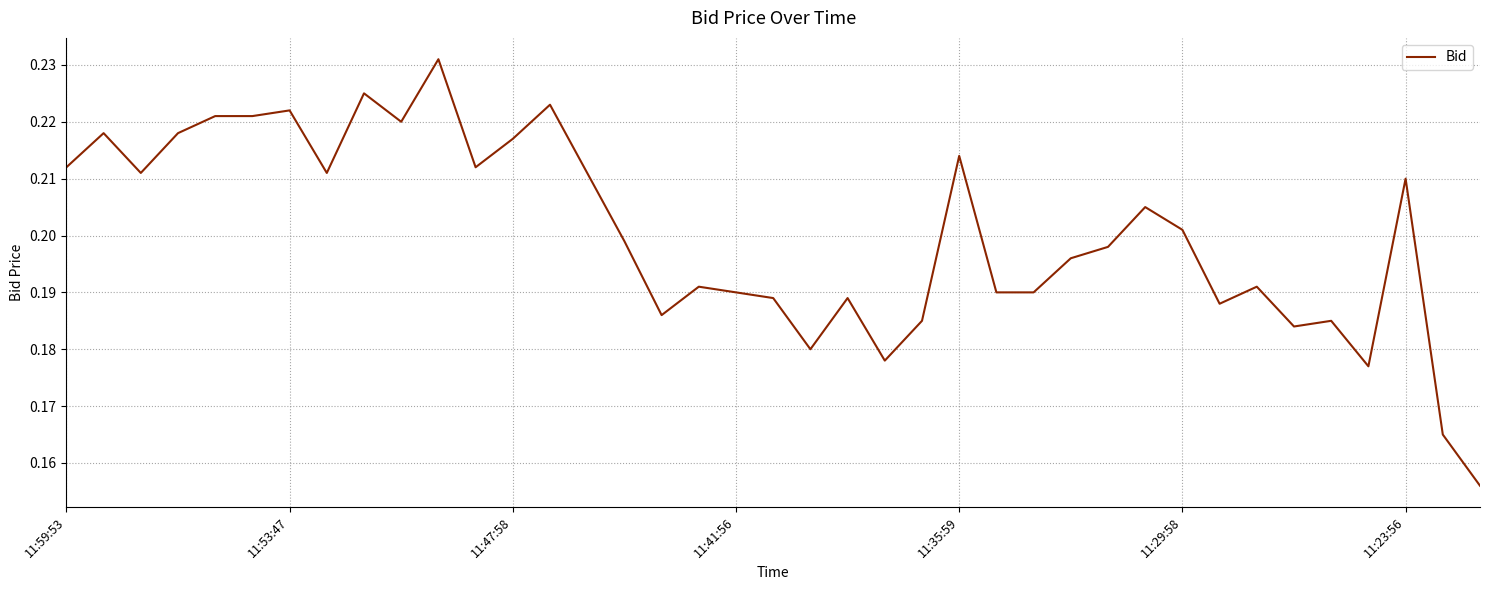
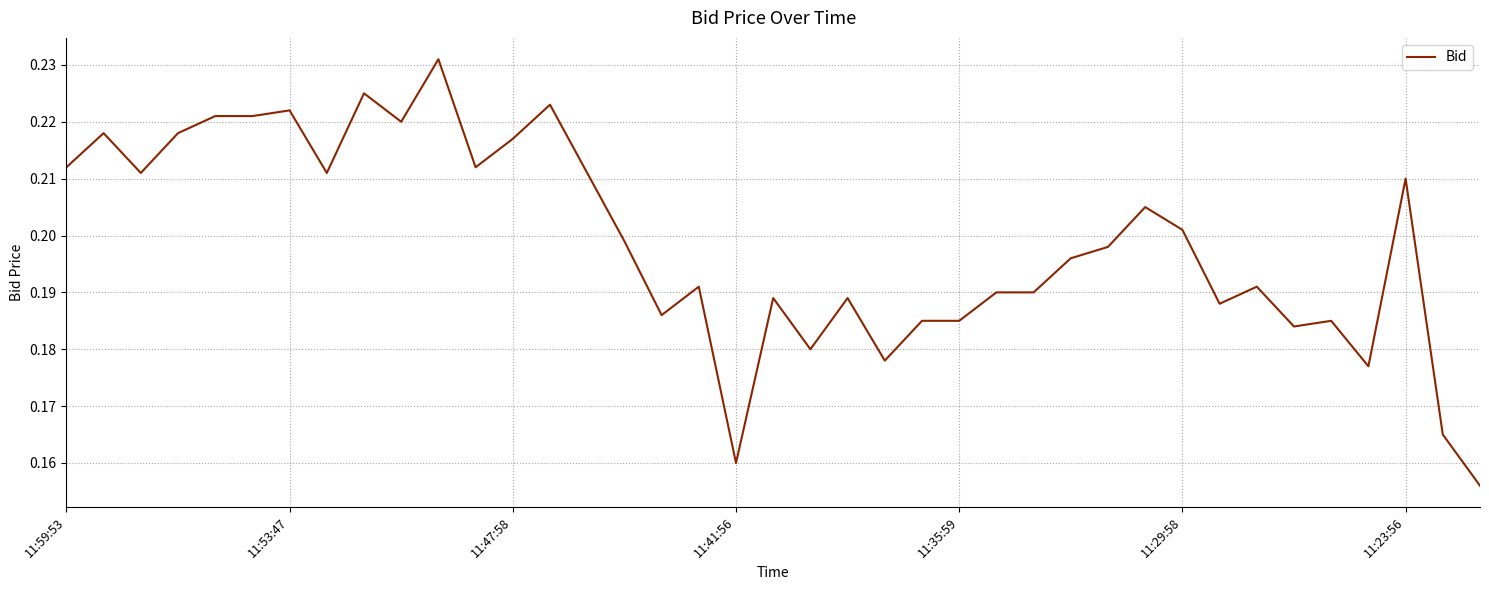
  {
    "11:59:53": 0.212,
    "11:53:47": 0.222,
    "11:47:58": 0.217,
-   "11:41:56": 0.19,
-   "11:35:59": 0.214,
+   "11:41:56": 0.16,
+   "11:35:59": 0.185,
    "11:29:58": 0.201,
    "11:23:56": 0.210
  }
